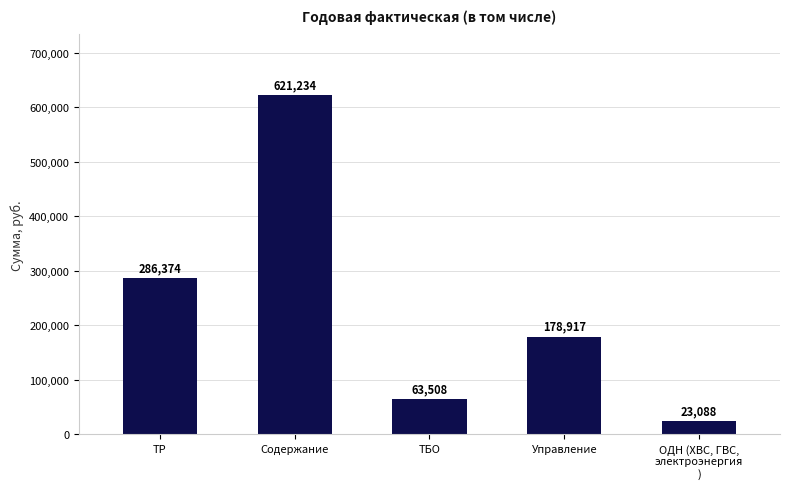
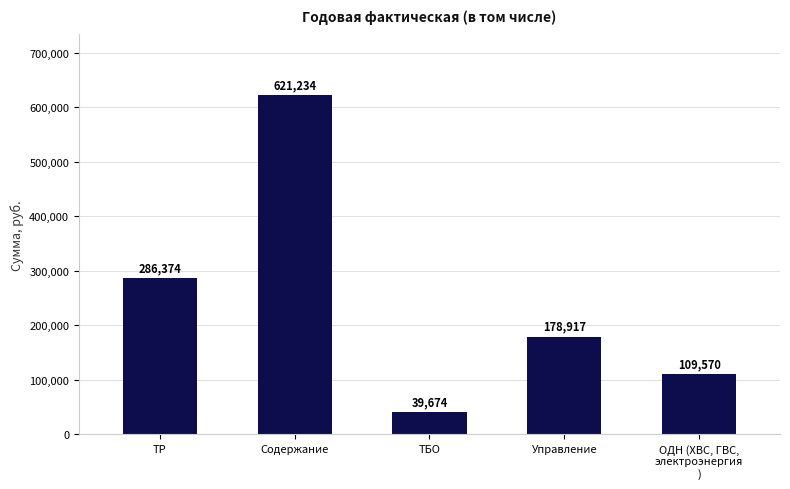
  {
    "ТР": "286,374",
    "Содержание": "621,234",
-   "ТБО": "63,508",
+   "ТБО": "39,674",
    "Управление": "178,917",
-   "ОДН (ХВС, ГВС, электроэнергия )": "23,088"
+   "ОДН (ХВС, ГВС, электроэнергия )": "109,570"
  }
